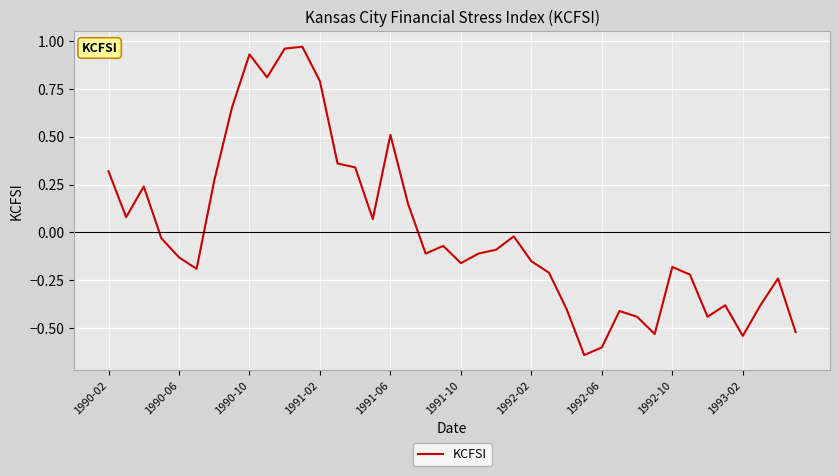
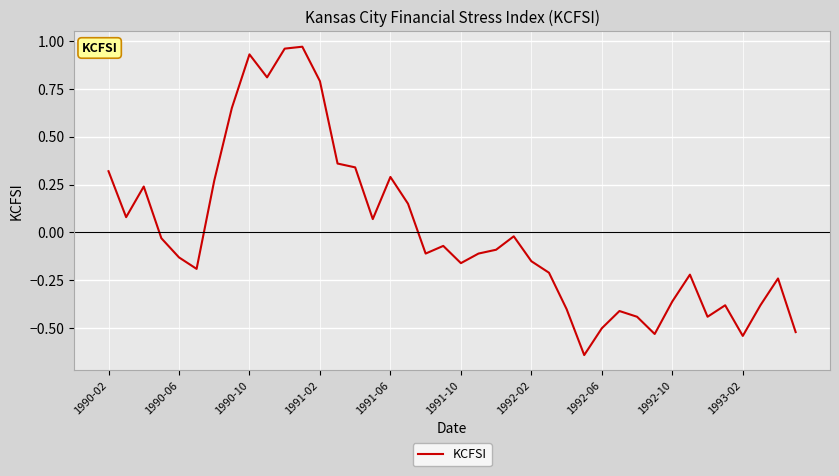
  {
    "1990-02": 0.32,
    "1990-06": -0.13,
    "1990-10": 0.93,
    "1991-02": 0.79,
-   "1991-06": 0.51,
+   "1991-06": 0.29,
    "1991-10": -0.16,
    "1992-02": -0.15,
-   "1992-06": -0.6,
-   "1992-10": -0.18,
+   "1992-06": -0.5,
+   "1992-10": -0.36,
    "1993-02": -0.54
  }
